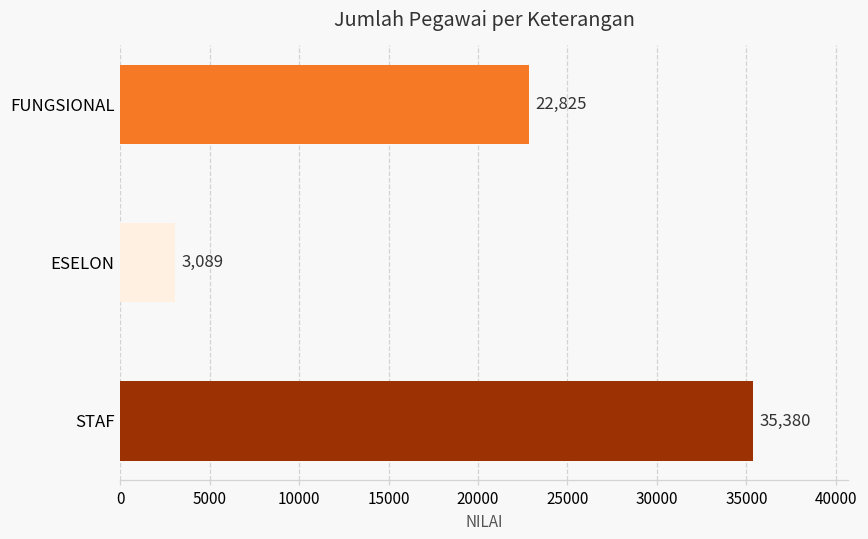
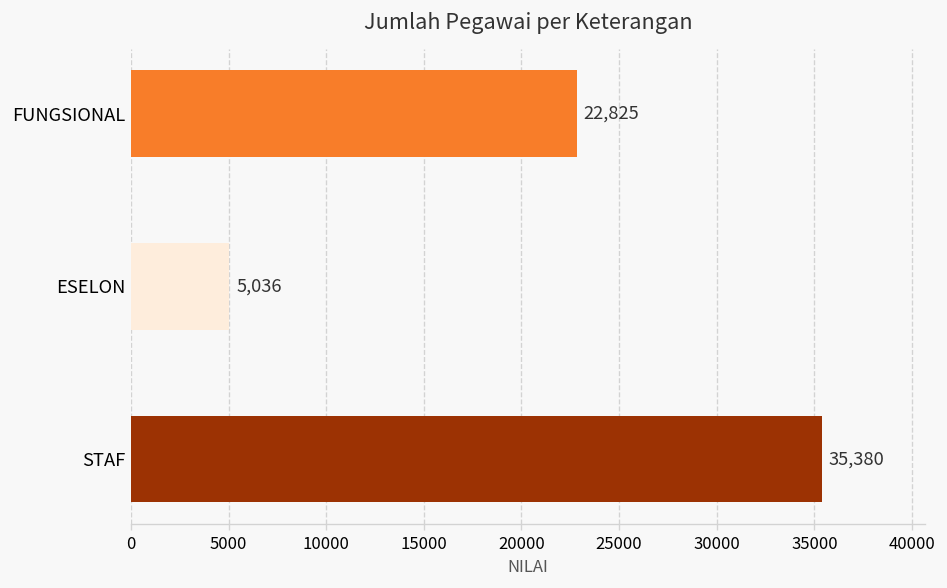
  {
    "FUNGSIONAL": "22,825",
-   "ESELON": "3,089",
+   "ESELON": "5,036",
    "STAF": "35,380"
  }
